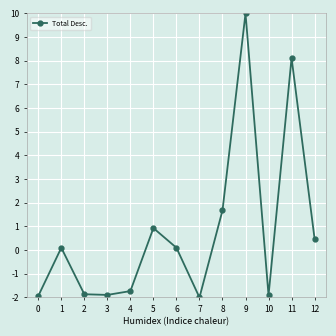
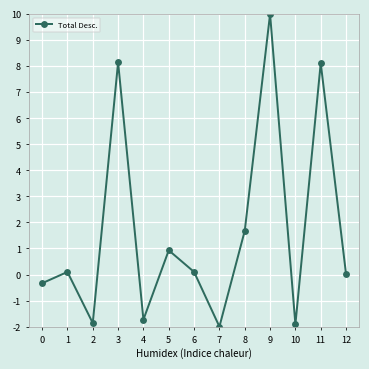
  {
-   "0": -1.9,
+   "0": -0.3,
    "1": 0.1,
    "2": -1.9,
-   "3": -1.9,
+   "3": 8.1,
    "4": -1.7,
    "5": 0.9,
    "6": 0.1,
    "7": -2.0,
    "8": 1.7,
    "9": 10.0,
    "10": -1.9,
    "11": 8.1,
-   "12": 0.5
+   "12": 0.0
  }
